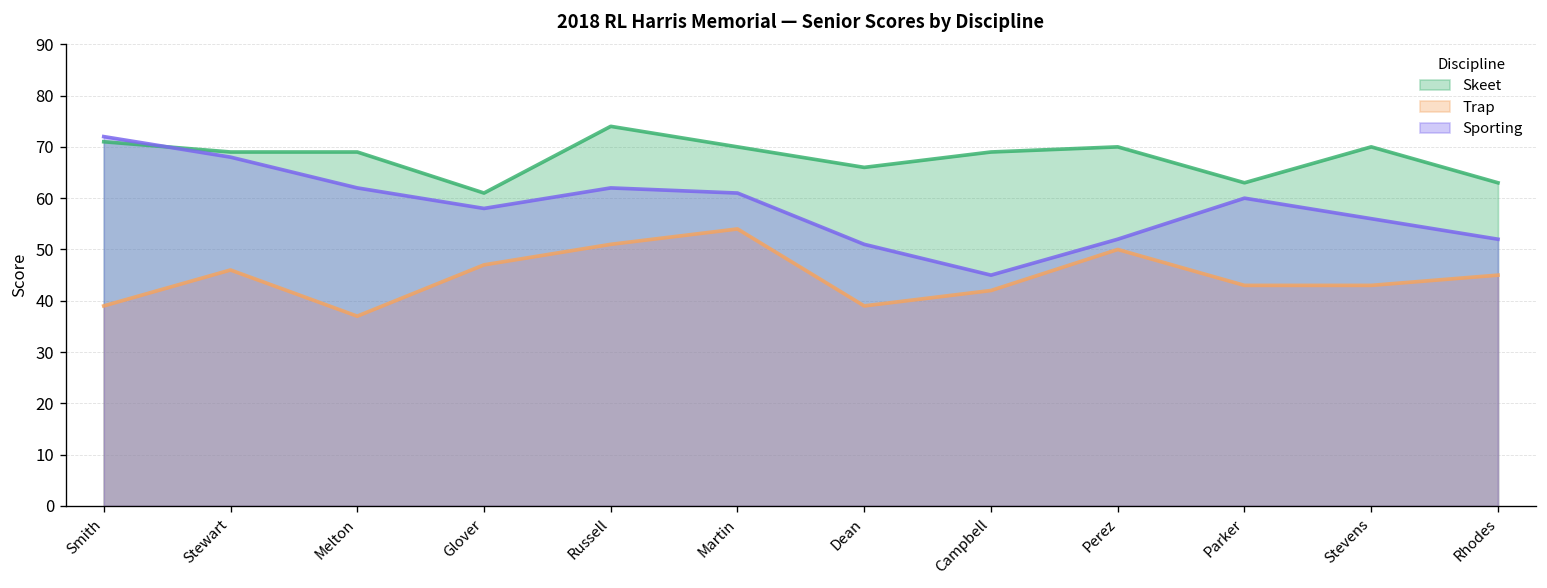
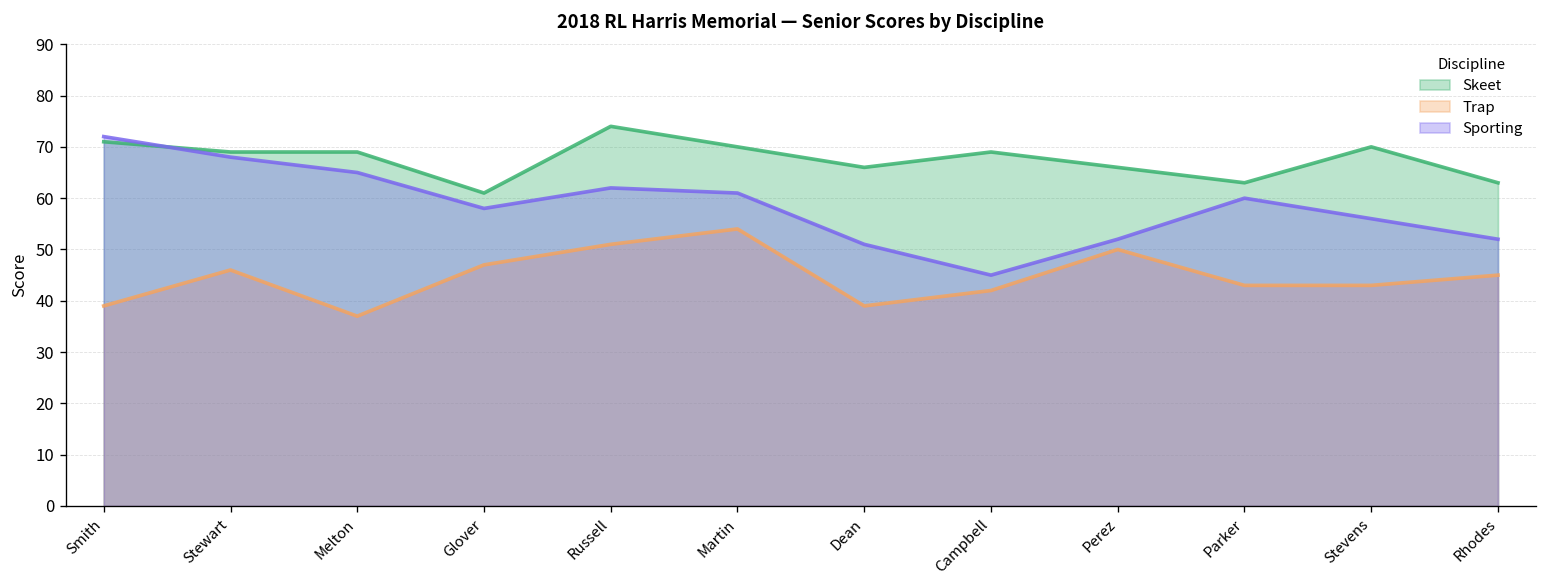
  {
    "Skeet": {
      "Smith": 71,
      "Stewart": 69,
      "Melton": 69,
      "Glover": 61,
      "Russell": 74,
      "Martin": 70,
      "Dean": 66,
      "Campbell": 69,
-     "Perez": 70,
+     "Perez": 66,
      "Parker": 63,
      "Stevens": 70,
      "Rhodes": 63
    },
    "Trap": {
      "Smith": 39,
      "Stewart": 46,
      "Melton": 37,
      "Glover": 47,
      "Russell": 51,
      "Martin": 54,
      "Dean": 39,
      "Campbell": 42,
      "Perez": 50,
      "Parker": 43,
      "Stevens": 43,
      "Rhodes": 45
    },
    "Sporting": {
      "Smith": 72,
      "Stewart": 68,
-     "Melton": 62,
+     "Melton": 65,
      "Glover": 58,
      "Russell": 62,
      "Martin": 61,
      "Dean": 51,
      "Campbell": 45,
      "Perez": 52,
      "Parker": 60,
      "Stevens": 56,
      "Rhodes": 52
    }
  }
